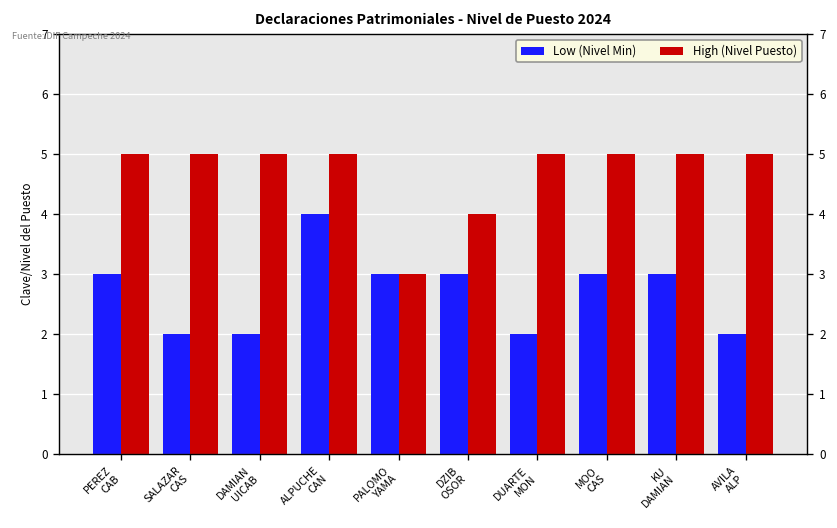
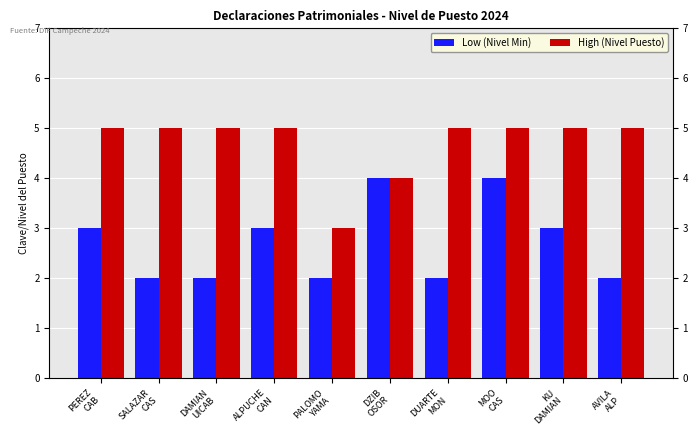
  {
    "Low (Nivel Min)": {
      "PEREZ CAB": 3,
      "SALAZAR CAS": 2,
      "DAMIAN UICAB": 2,
-     "ALPUCHE CAN": 4,
-     "PALOMO YAMA": 3,
-     "DZIB OSOR": 3,
+     "ALPUCHE CAN": 3,
+     "PALOMO YAMA": 2,
+     "DZIB OSOR": 4,
      "DUARTE MON": 2,
-     "MOO CAS": 3,
+     "MOO CAS": 4,
      "KU DAMIAN": 3,
      "AVILA ALP": 2
    },
    "High (Nivel Puesto)": {
      "PEREZ CAB": 5,
      "SALAZAR CAS": 5,
      "DAMIAN UICAB": 5,
      "ALPUCHE CAN": 5,
      "PALOMO YAMA": 3,
      "DZIB OSOR": 4,
      "DUARTE MON": 5,
      "MOO CAS": 5,
      "KU DAMIAN": 5,
      "AVILA ALP": 5
    }
  }
